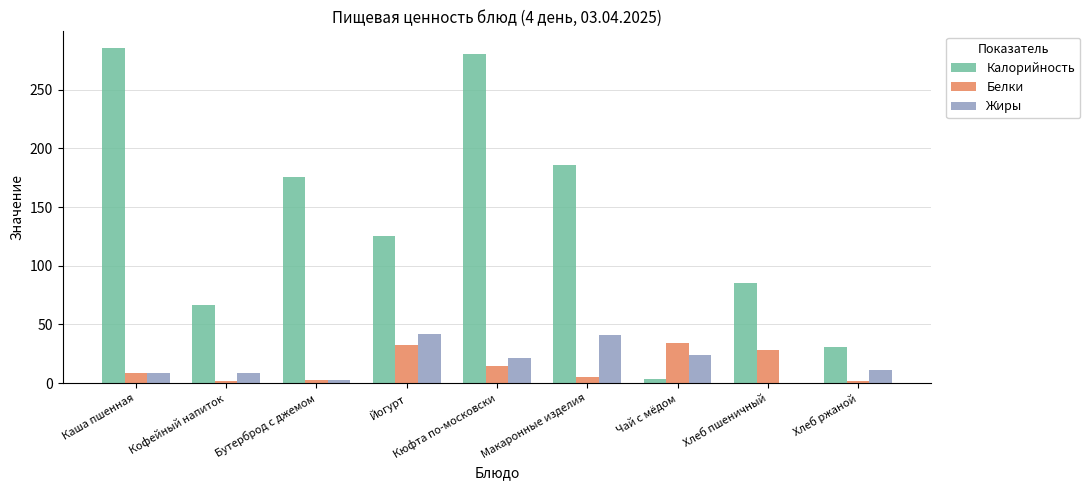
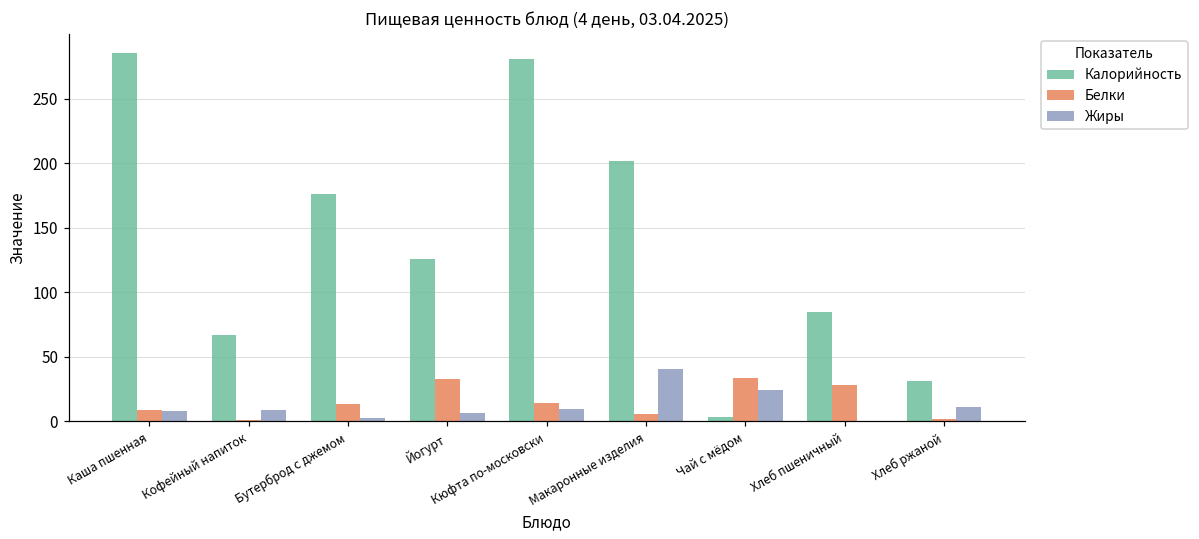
  {
    "Калорийность": {
      "Каша пшенная": 285,
      "Кофейный напиток": 67,
      "Бутерброд с джемом": 176,
      "Йогурт": 126,
      "Кюфта по-московски": 280,
-     "Макаронные изделия": 185,
+     "Макаронные изделия": 202,
      "Чай с мёдом": 4,
      "Хлеб пшеничный": 85,
      "Хлеб ржаной": 31
    },
    "Белки": {
      "Каша пшенная": 9,
-     "Бутерброд с джемом": 3,
+     "Бутерброд с джемом": 13,
      "Йогурт": 33,
      "Кюфта по-московски": 14,
      "Макаронные изделия": 5,
      "Чай с мёдом": 34,
      "Хлеб пшеничный": 28,
      "Хлеб ржаной": 2
    },
    "Жиры": {
      "Каша пшенная": 8,
      "Кофейный напиток": 9,
      "Бутерброд с джемом": 3,
-     "Йогурт": 42,
-     "Кюфта по-московски": 21,
+     "Йогурт": 6,
+     "Кюфта по-московски": 10,
      "Макаронные изделия": 41,
      "Чай с мёдом": 24,
      "Хлеб ржаной": 11
    }
  }
